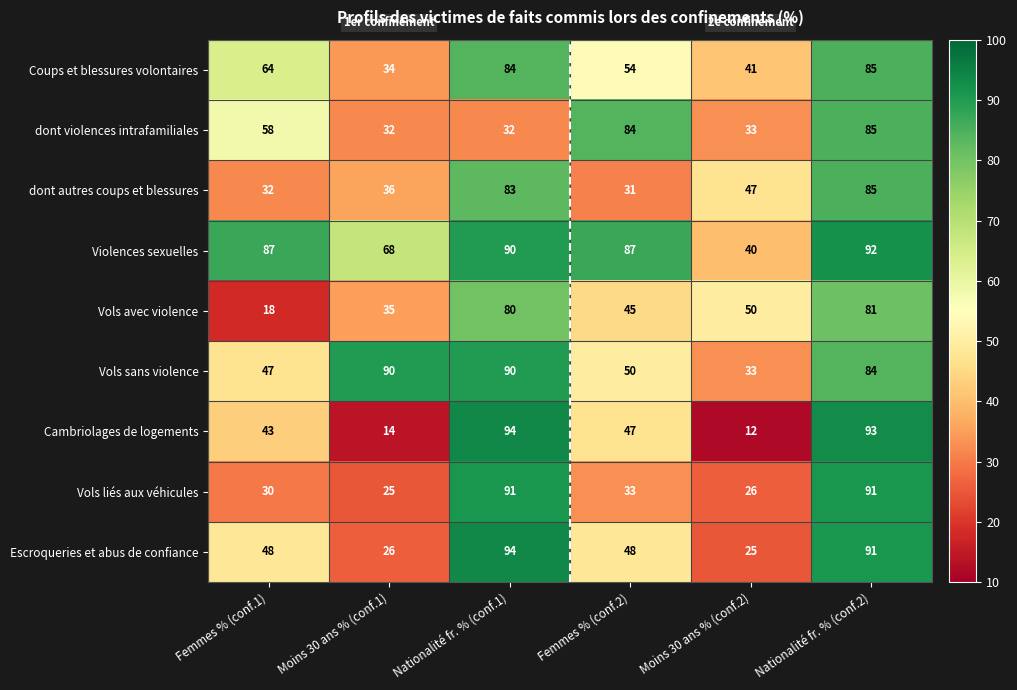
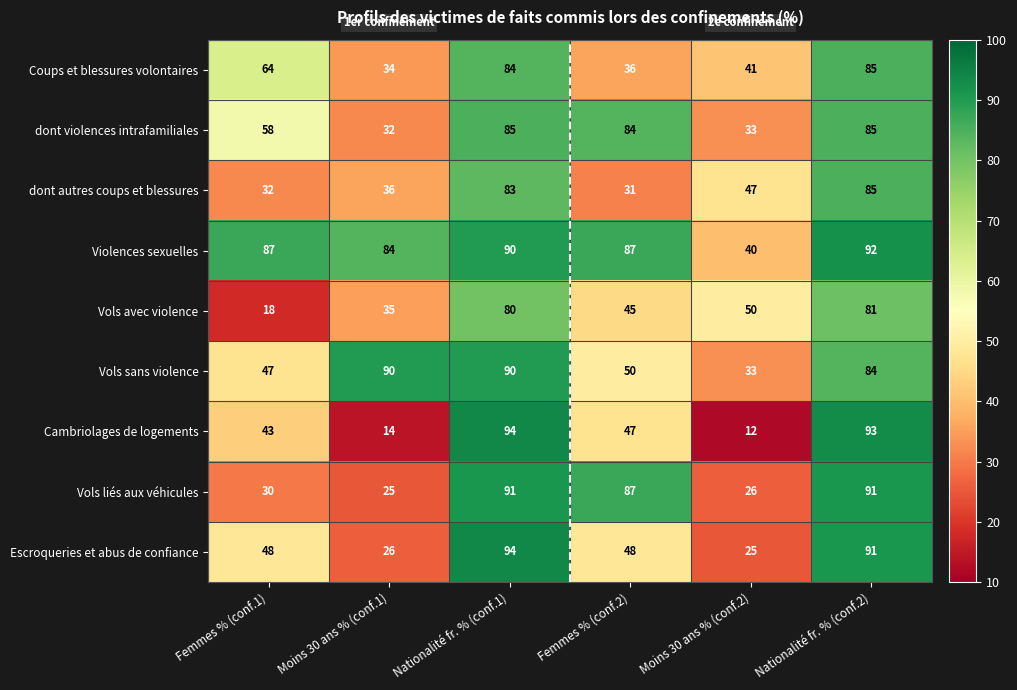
  {
    "Coups et blessures volontaires": {
      "Femmes % (conf.1)": 64,
      "Moins 30 ans % (conf.1)": 34,
      "Nationalité fr. % (conf.1)": 84,
-     "Femmes % (conf.2)": 54,
+     "Femmes % (conf.2)": 36,
      "Moins 30 ans % (conf.2)": 41,
      "Nationalité fr. % (conf.2)": 85
    },
    "dont violences intrafamiliales": {
      "Femmes % (conf.1)": 58,
      "Moins 30 ans % (conf.1)": 32,
-     "Nationalité fr. % (conf.1)": 32,
+     "Nationalité fr. % (conf.1)": 85,
      "Femmes % (conf.2)": 84,
      "Moins 30 ans % (conf.2)": 33,
      "Nationalité fr. % (conf.2)": 85
    },
    "dont autres coups et blessures": {
      "Femmes % (conf.1)": 32,
      "Moins 30 ans % (conf.1)": 36,
      "Nationalité fr. % (conf.1)": 83,
      "Femmes % (conf.2)": 31,
      "Moins 30 ans % (conf.2)": 47,
      "Nationalité fr. % (conf.2)": 85
    },
    "Violences sexuelles": {
      "Femmes % (conf.1)": 87,
-     "Moins 30 ans % (conf.1)": 68,
+     "Moins 30 ans % (conf.1)": 84,
      "Nationalité fr. % (conf.1)": 90,
      "Femmes % (conf.2)": 87,
      "Moins 30 ans % (conf.2)": 40,
      "Nationalité fr. % (conf.2)": 92
    },
    "Vols avec violence": {
      "Femmes % (conf.1)": 18,
      "Moins 30 ans % (conf.1)": 35,
      "Nationalité fr. % (conf.1)": 80,
      "Femmes % (conf.2)": 45,
      "Moins 30 ans % (conf.2)": 50,
      "Nationalité fr. % (conf.2)": 81
    },
    "Vols sans violence": {
      "Femmes % (conf.1)": 47,
      "Moins 30 ans % (conf.1)": 90,
      "Nationalité fr. % (conf.1)": 90,
      "Femmes % (conf.2)": 50,
      "Moins 30 ans % (conf.2)": 33,
      "Nationalité fr. % (conf.2)": 84
    },
    "Cambriolages de logements": {
      "Femmes % (conf.1)": 43,
      "Moins 30 ans % (conf.1)": 14,
      "Nationalité fr. % (conf.1)": 94,
      "Femmes % (conf.2)": 47,
      "Moins 30 ans % (conf.2)": 12,
      "Nationalité fr. % (conf.2)": 93
    },
    "Vols liés aux véhicules": {
      "Femmes % (conf.1)": 30,
      "Moins 30 ans % (conf.1)": 25,
      "Nationalité fr. % (conf.1)": 91,
-     "Femmes % (conf.2)": 33,
+     "Femmes % (conf.2)": 87,
      "Moins 30 ans % (conf.2)": 26,
      "Nationalité fr. % (conf.2)": 91
    },
    "Escroqueries et abus de confiance": {
      "Femmes % (conf.1)": 48,
      "Moins 30 ans % (conf.1)": 26,
      "Nationalité fr. % (conf.1)": 94,
      "Femmes % (conf.2)": 48,
      "Moins 30 ans % (conf.2)": 25,
      "Nationalité fr. % (conf.2)": 91
    }
  }
